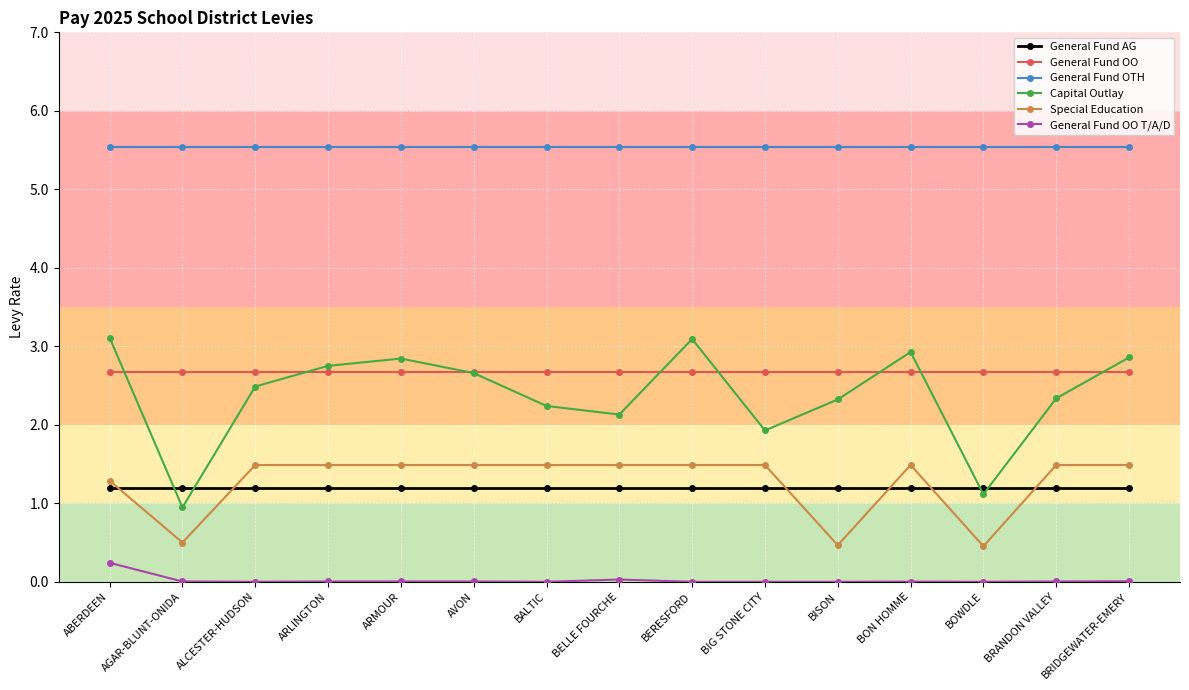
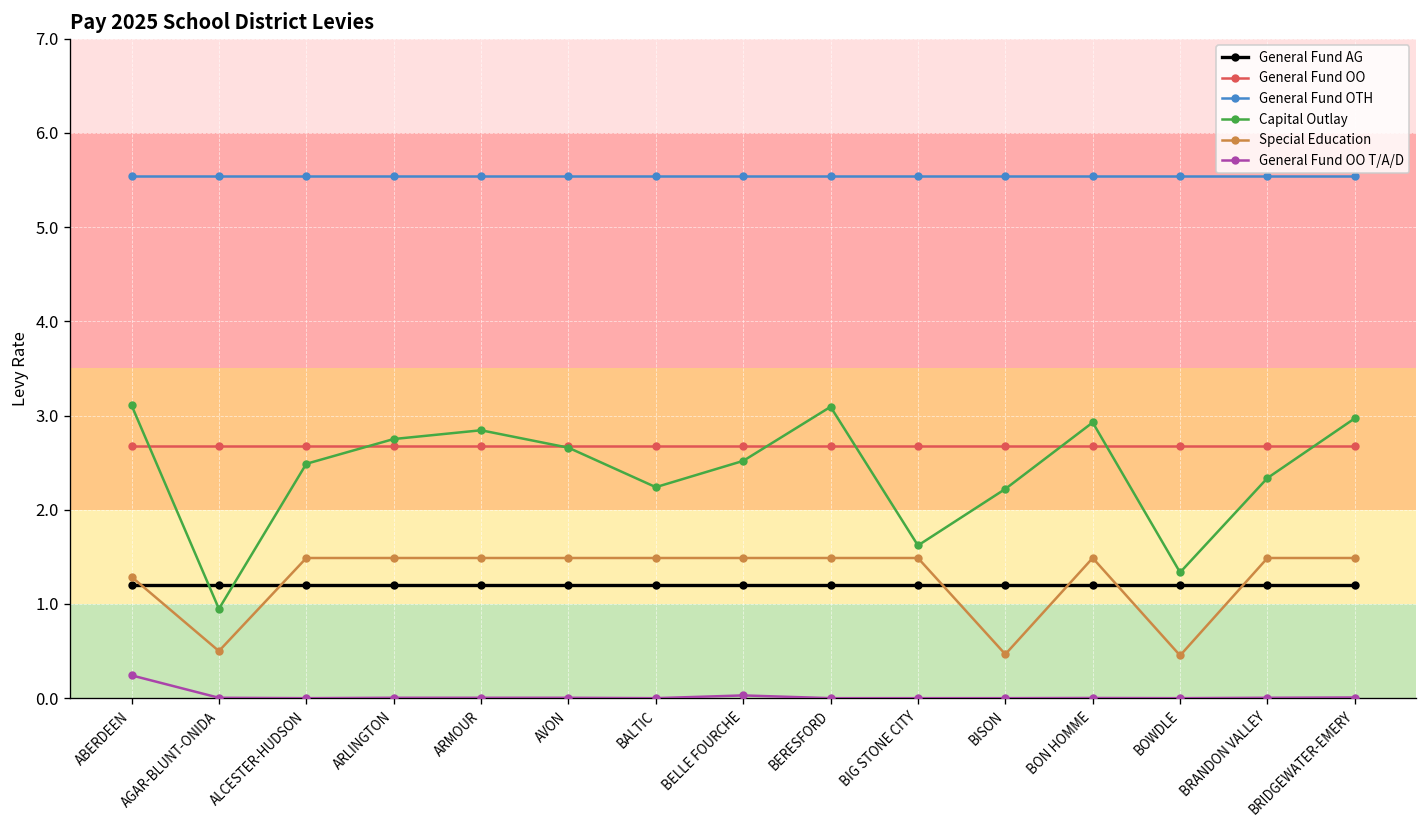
  {
    "General Fund AG": {
      "ABERDEEN": 1.2,
      "AGAR-BLUNT-ONIDA": 1.2,
      "ALCESTER-HUDSON": 1.2,
      "ARLINGTON": 1.2,
      "ARMOUR": 1.2,
      "AVON": 1.2,
      "BALTIC": 1.2,
      "BELLE FOURCHE": 1.2,
      "BERESFORD": 1.2,
      "BIG STONE CITY": 1.2,
      "BISON": 1.2,
      "BON HOMME": 1.2,
      "BOWDLE": 1.2,
      "BRANDON VALLEY": 1.2,
      "BRIDGEWATER-EMERY": 1.2
    },
    "General Fund OTH": {
      "ABERDEEN": 5.5,
      "AGAR-BLUNT-ONIDA": 5.5,
      "ALCESTER-HUDSON": 5.5,
      "ARLINGTON": 5.5,
      "ARMOUR": 5.5,
      "AVON": 5.5,
      "BALTIC": 5.5,
      "BELLE FOURCHE": 5.5,
      "BERESFORD": 5.5,
      "BIG STONE CITY": 5.5,
      "BISON": 5.5,
      "BON HOMME": 5.5,
      "BOWDLE": 5.5,
      "BRANDON VALLEY": 5.5,
      "BRIDGEWATER-EMERY": 5.5
    },
    "Capital Outlay": {
      "ABERDEEN": 3.1,
      "AGAR-BLUNT-ONIDA": 0.9,
      "ALCESTER-HUDSON": 2.5,
      "ARLINGTON": 2.8,
      "ARMOUR": 2.8,
      "BALTIC": 2.2,
-     "BELLE FOURCHE": 2.1,
+     "BELLE FOURCHE": 2.5,
      "BERESFORD": 3.1,
-     "BIG STONE CITY": 1.9,
-     "BISON": 2.3,
+     "BIG STONE CITY": 1.6,
+     "BISON": 2.2,
      "BON HOMME": 2.9,
-     "BOWDLE": 1.1,
+     "BOWDLE": 1.3,
      "BRANDON VALLEY": 2.3,
-     "BRIDGEWATER-EMERY": 2.9
+     "BRIDGEWATER-EMERY": 3.0
    },
    "General Fund OO T/A/D": {
      "ABERDEEN": 0.2,
      "AGAR-BLUNT-ONIDA": 0.0,
      "ALCESTER-HUDSON": 0.0,
      "ARLINGTON": 0.0,
      "ARMOUR": 0.0,
      "AVON": 0.0,
      "BALTIC": 0.0,
      "BELLE FOURCHE": 0.0,
      "BERESFORD": 0.0,
      "BIG STONE CITY": 0.0,
      "BISON": 0.0,
      "BON HOMME": 0.0,
      "BOWDLE": 0.0,
      "BRANDON VALLEY": 0.0,
      "BRIDGEWATER-EMERY": 0.0
    }
  }
